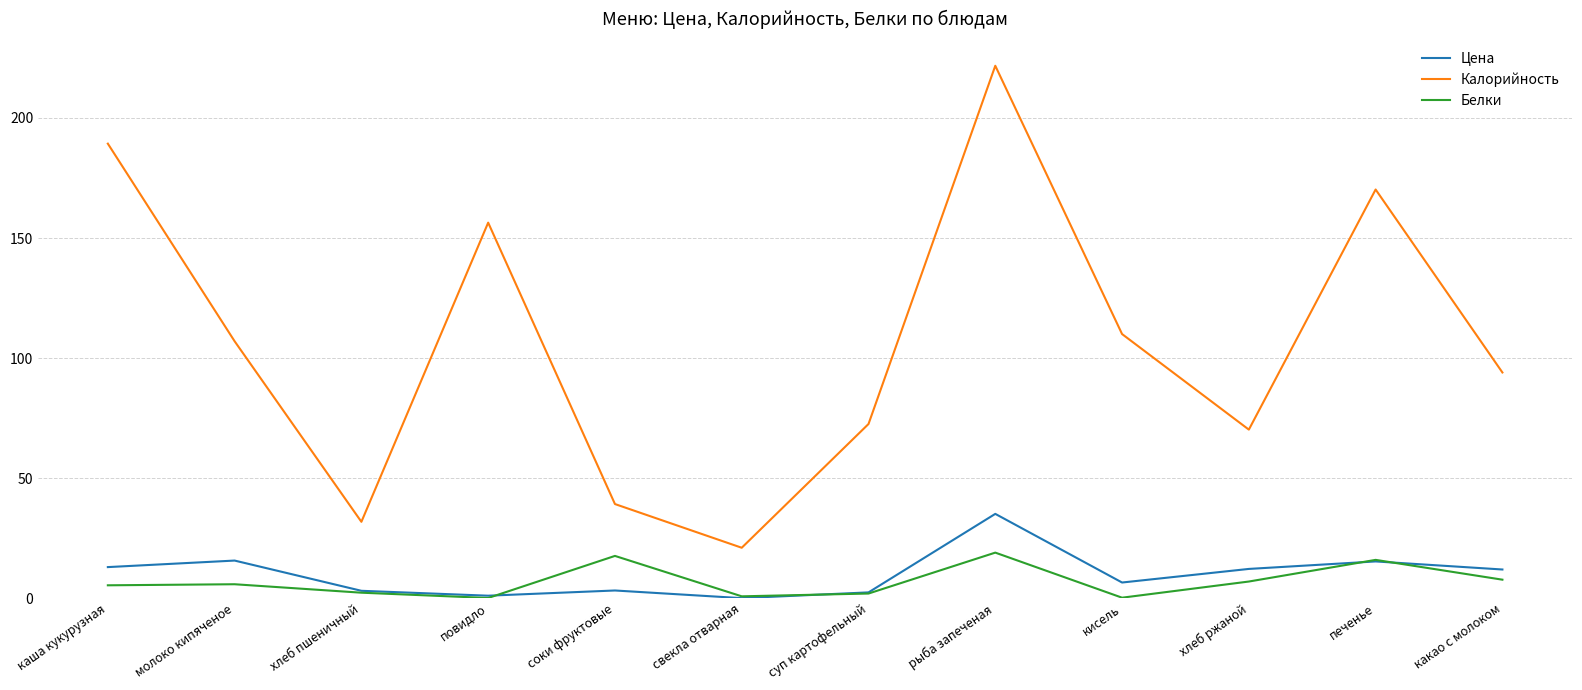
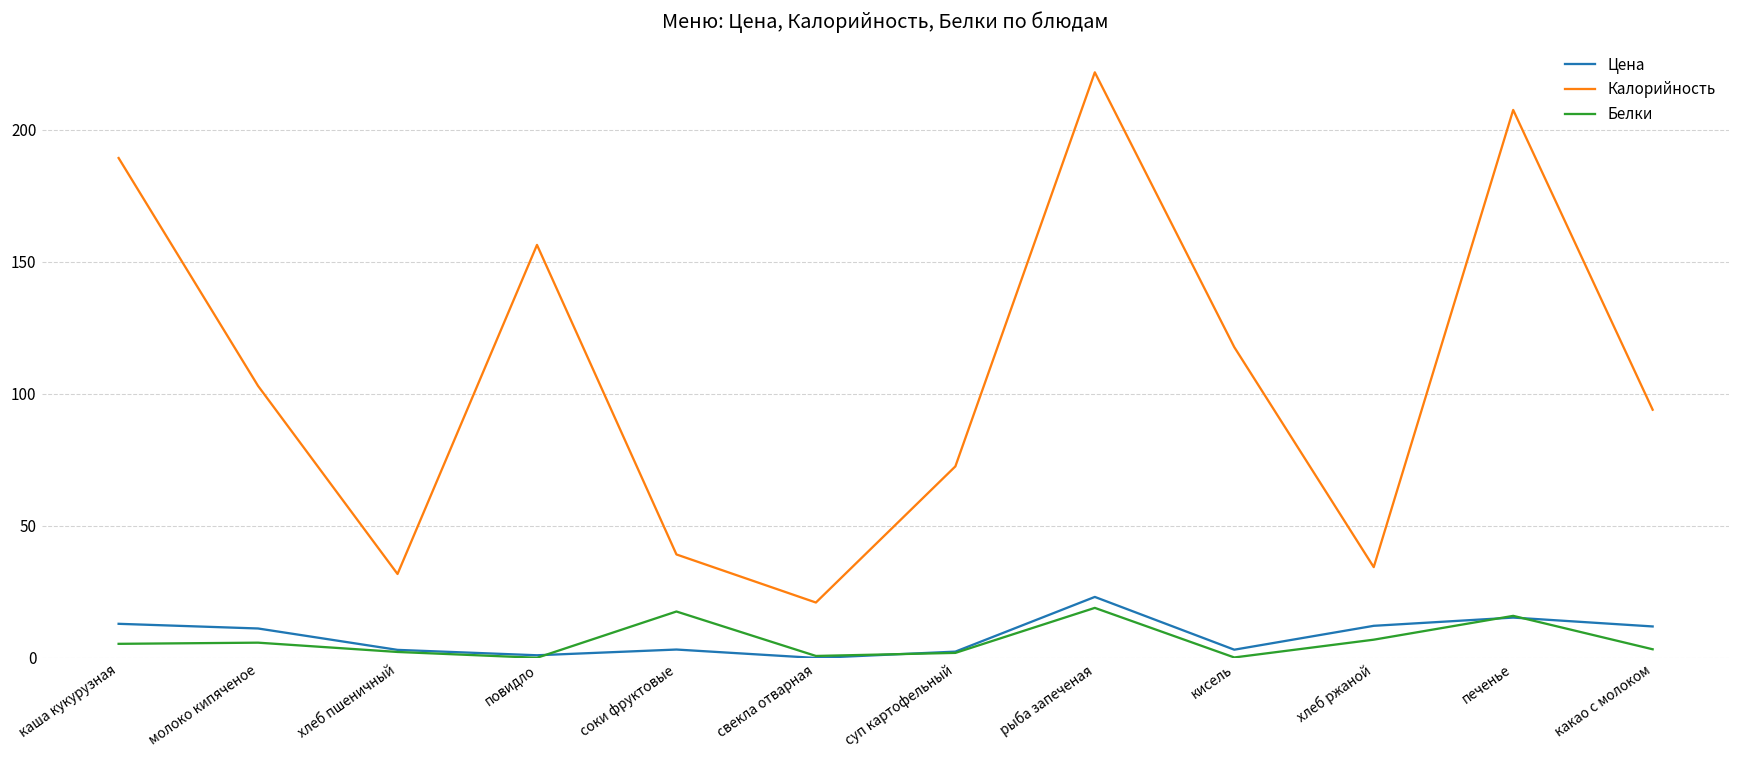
  {
    "Цена": {
      "каша кукурузная": 13,
-     "молоко кипяченое": 16,
+     "молоко кипяченое": 11,
      "соки фруктовые": 3,
-     "рыба запеченая": 35,
-     "кисель": 7,
+     "рыба запеченая": 23,
+     "кисель": 3,
      "хлеб ржаной": 12,
      "какао с молоком": 12
    },
    "Калорийность": {
      "каша кукурузная": 189,
-     "молоко кипяченое": 107,
+     "молоко кипяченое": 103,
      "хлеб пшеничный": 32,
      "повидло": 156,
      "соки фруктовые": 39,
      "свекла отварная": 21,
      "суп картофельный": 73,
      "рыба запеченая": 222,
-     "кисель": 110,
-     "хлеб ржаной": 70,
-     "печенье": 170,
+     "кисель": 118,
+     "хлеб ржаной": 34,
+     "печенье": 208,
      "какао с молоком": 94
    },
    "Белки": {
      "каша кукурузная": 5,
      "молоко кипяченое": 6,
      "соки фруктовые": 18,
      "рыба запеченая": 19,
      "кисель": 0,
      "хлеб ржаной": 7,
-     "какао с молоком": 8
+     "какао с молоком": 3
    }
  }
